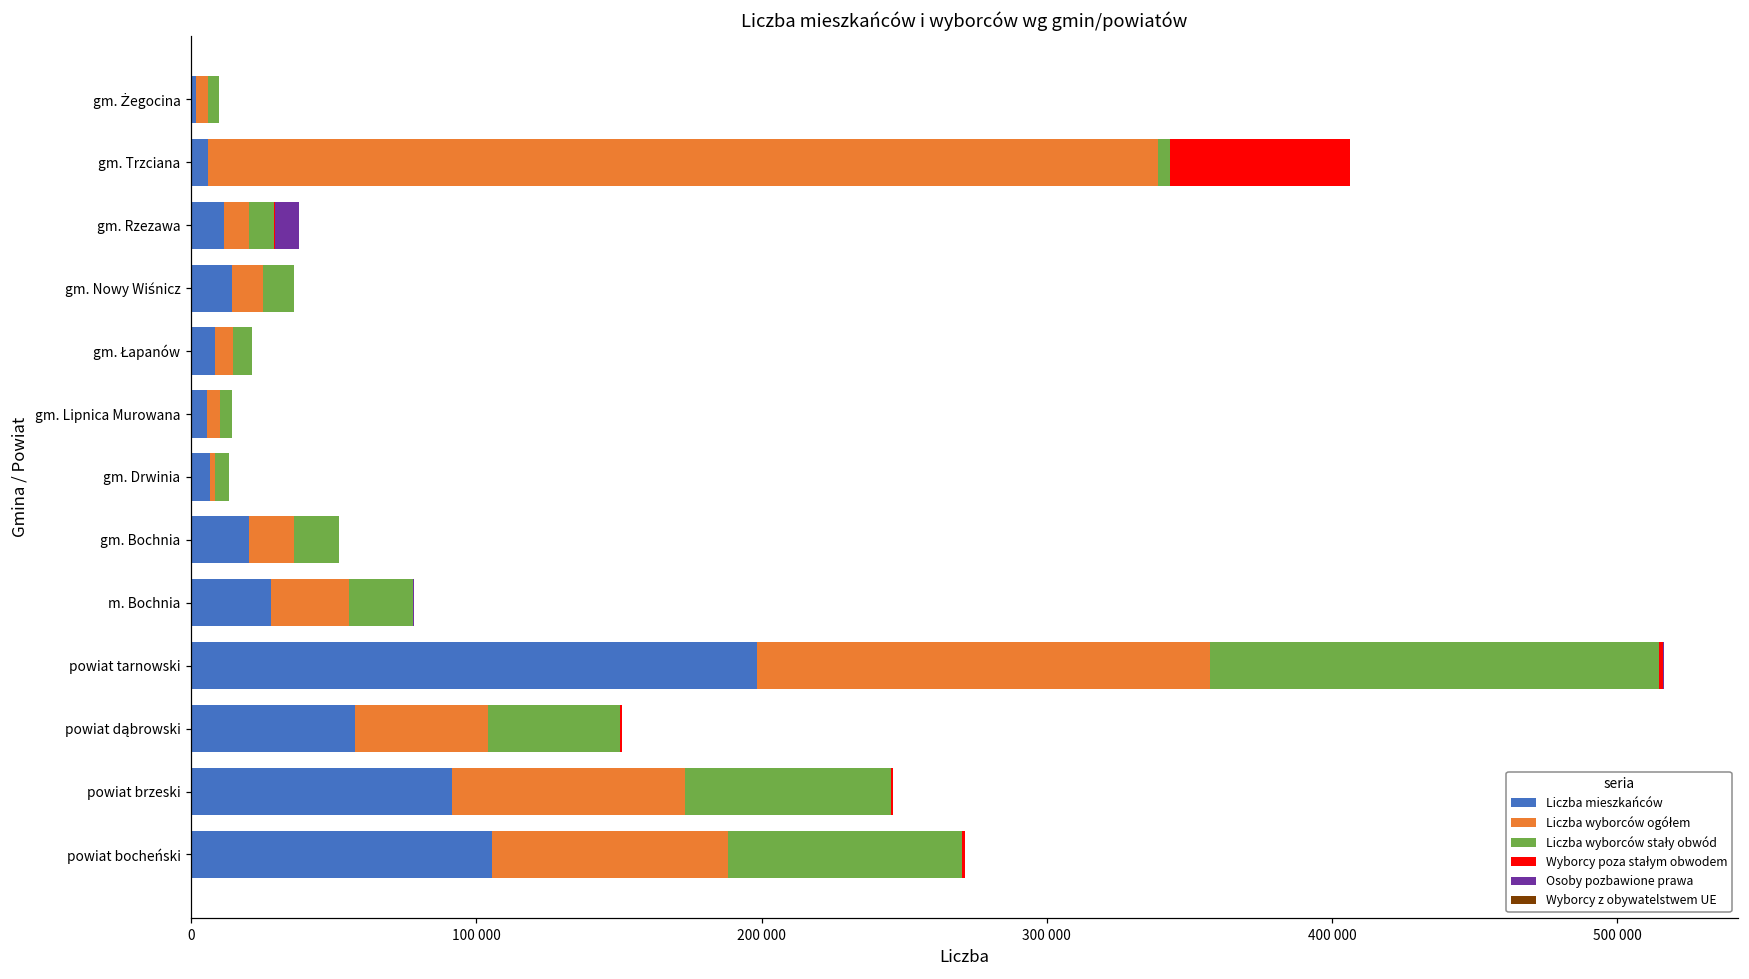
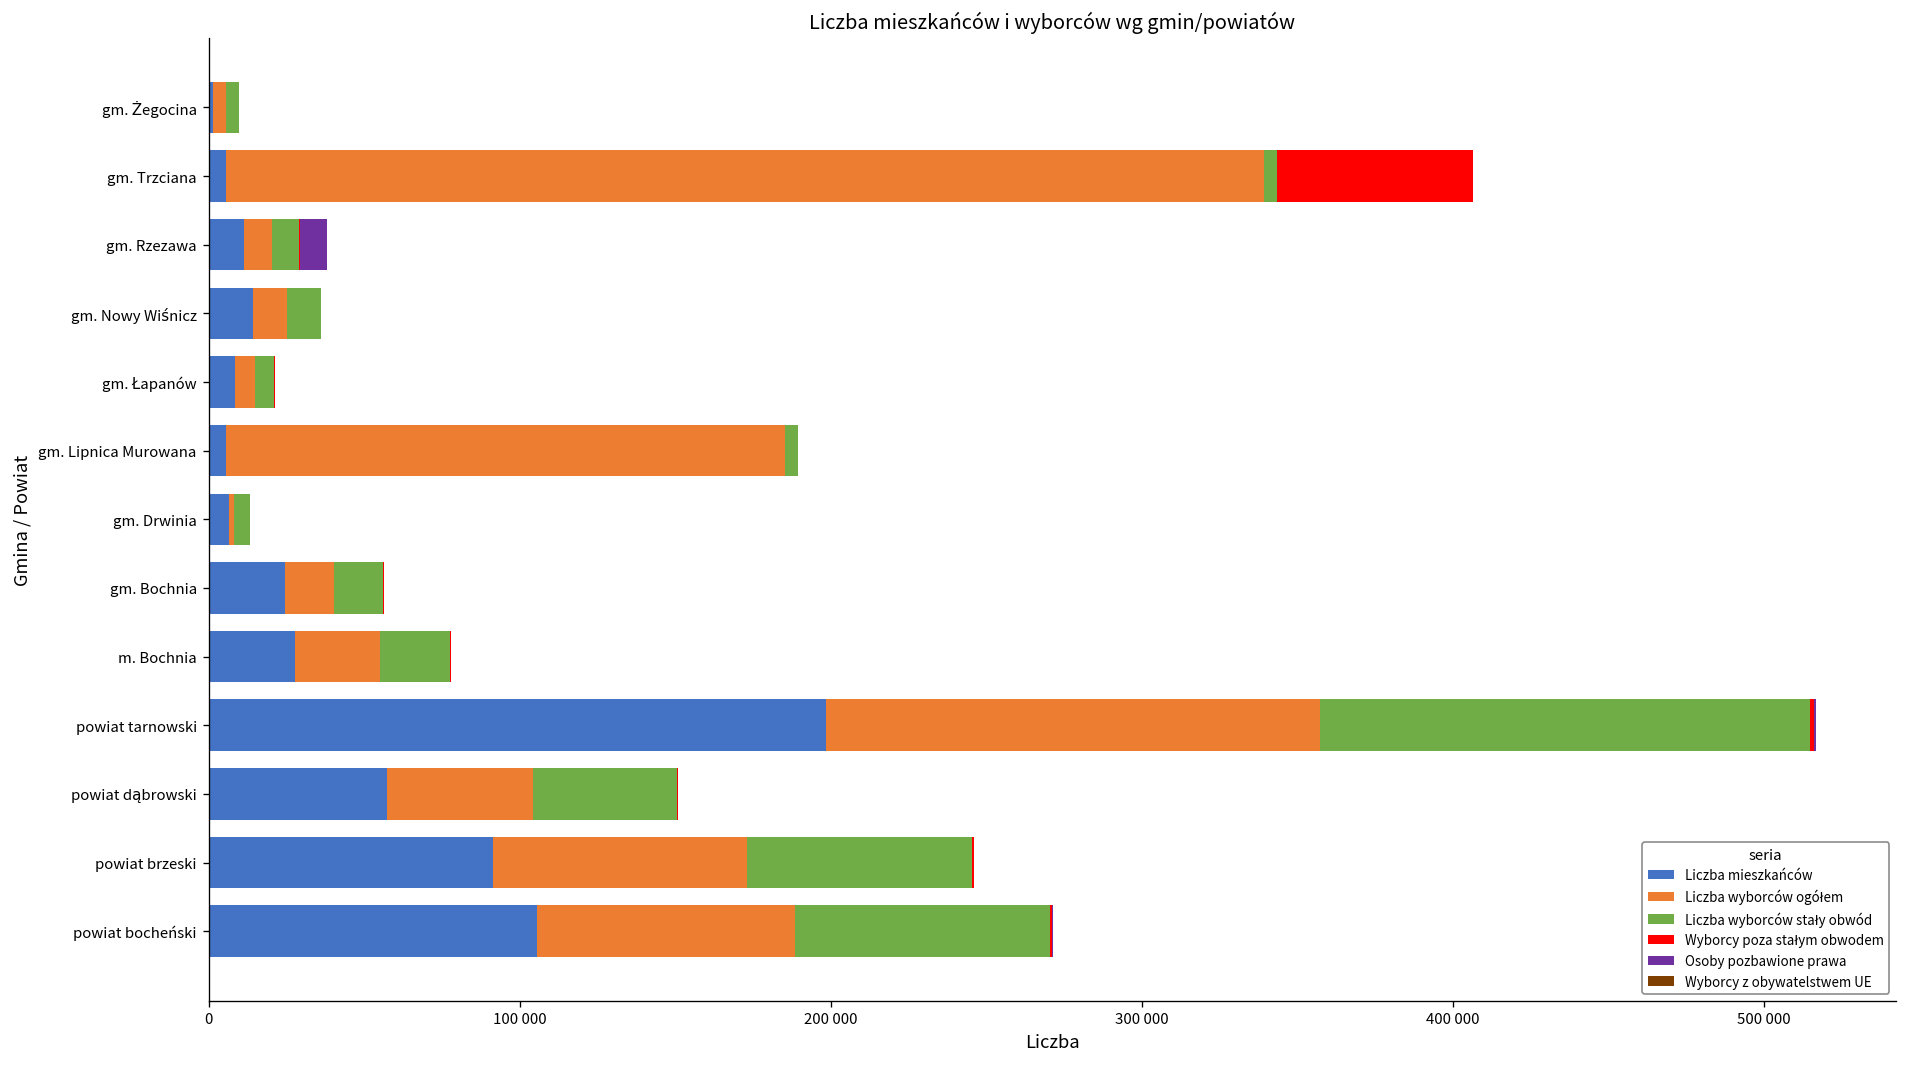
  {
    "Liczba mieszkańców": {
      "gm. Żegocina": 2000,
      "gm. Trzciana": 6000,
      "gm. Rzezawa": 11000,
      "gm. Nowy Wiśnicz": 14000,
      "gm. Łapanów": 8000,
      "gm. Lipnica Murowana": 6000,
      "gm. Drwinia": 6000,
-     "gm. Bochnia": 20000,
+     "gm. Bochnia": 25000,
      "m. Bochnia": 28000,
      "powiat tarnowski": 198000,
      "powiat dąbrowski": 57000,
      "powiat brzeski": 91000,
      "powiat bocheński": 106000
    },
    "Liczba wyborców ogółem": {
      "gm. Żegocina": 4000,
      "gm. Trzciana": 333000,
      "gm. Rzezawa": 9000,
      "gm. Nowy Wiśnicz": 11000,
      "gm. Łapanów": 6000,
-     "gm. Lipnica Murowana": 4000,
+     "gm. Lipnica Murowana": 180000,
      "gm. Drwinia": 2000,
      "gm. Bochnia": 16000,
      "m. Bochnia": 27000,
      "powiat tarnowski": 159000,
      "powiat dąbrowski": 47000,
      "powiat brzeski": 82000,
      "powiat bocheński": 83000
    },
    "Liczba wyborców stały obwód": {
      "gm. Żegocina": 4000,
      "gm. Trzciana": 4000,
      "gm. Rzezawa": 9000,
      "gm. Nowy Wiśnicz": 11000,
      "gm. Łapanów": 6000,
      "gm. Lipnica Murowana": 4000,
      "gm. Drwinia": 5000,
      "gm. Bochnia": 16000,
      "m. Bochnia": 22000,
      "powiat tarnowski": 158000,
      "powiat dąbrowski": 46000,
      "powiat brzeski": 72000,
      "powiat bocheński": 82000
    },
    "Wyborcy poza stałym obwodem": {
      "gm. Trzciana": 63000,
      "powiat tarnowski": 1000
    },
    "Wyborcy z obywatelstwem UE": {
      "gm. Żegocina": 0,
      "gm. Nowy Wiśnicz": 0,
      "gm. Łapanów": 0,
      "gm. Lipnica Murowana": 0,
      "gm. Drwinia": 0,
      "gm. Bochnia": 0,
      "m. Bochnia": 0,
      "powiat dąbrowski": 0
    }
  }
